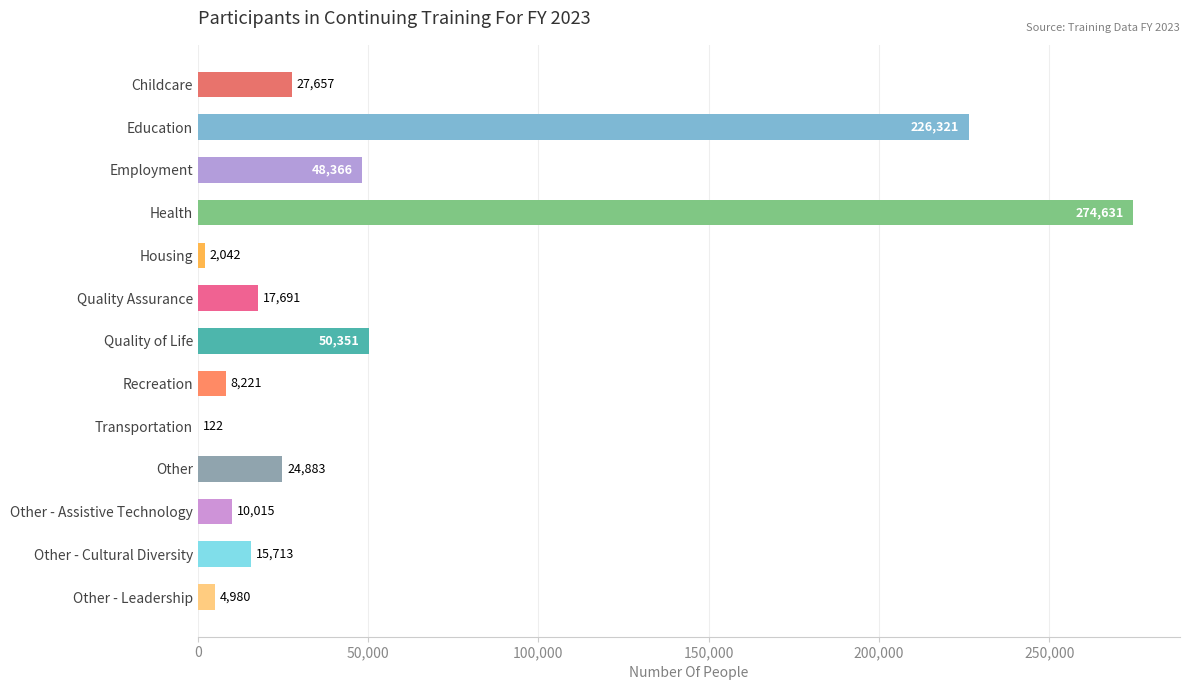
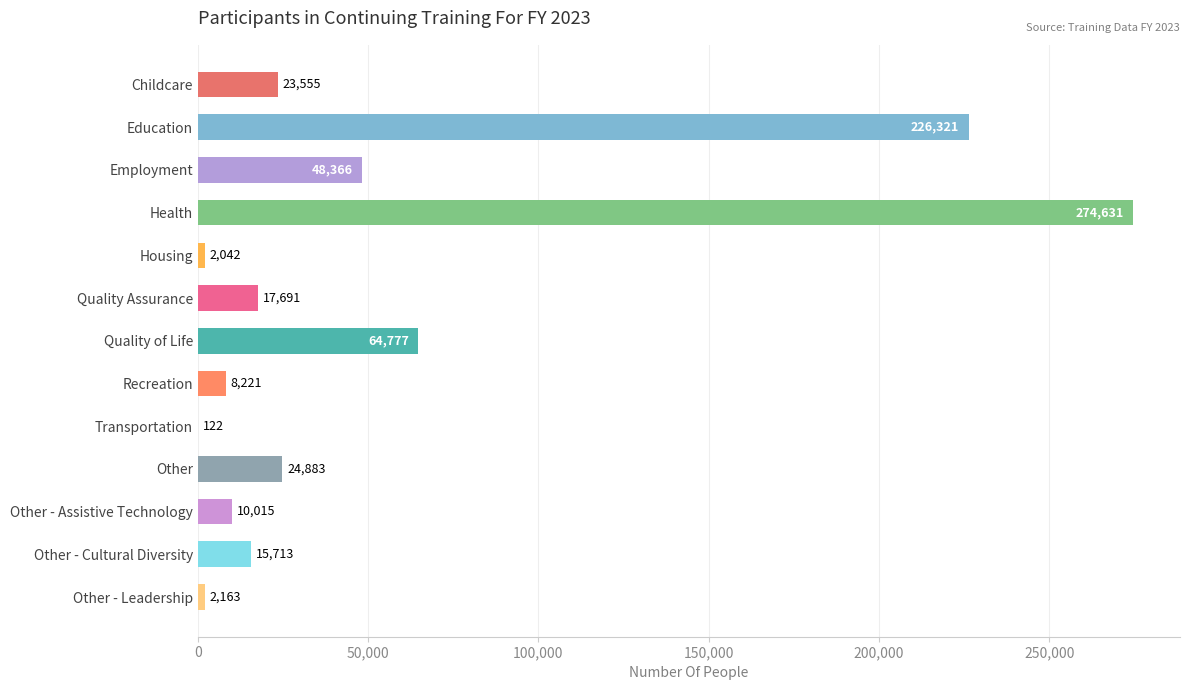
  {
-   "Childcare": "27,657",
+   "Childcare": "23,555",
    "Education": "226,321",
    "Employment": "48,366",
    "Health": "274,631",
    "Housing": "2,042",
    "Quality Assurance": "17,691",
-   "Quality of Life": "50,351",
+   "Quality of Life": "64,777",
    "Recreation": "8,221",
    "Transportation": "122",
    "Other": "24,883",
    "Other - Assistive Technology": "10,015",
    "Other - Cultural Diversity": "15,713",
-   "Other - Leadership": "4,980"
+   "Other - Leadership": "2,163"
  }
